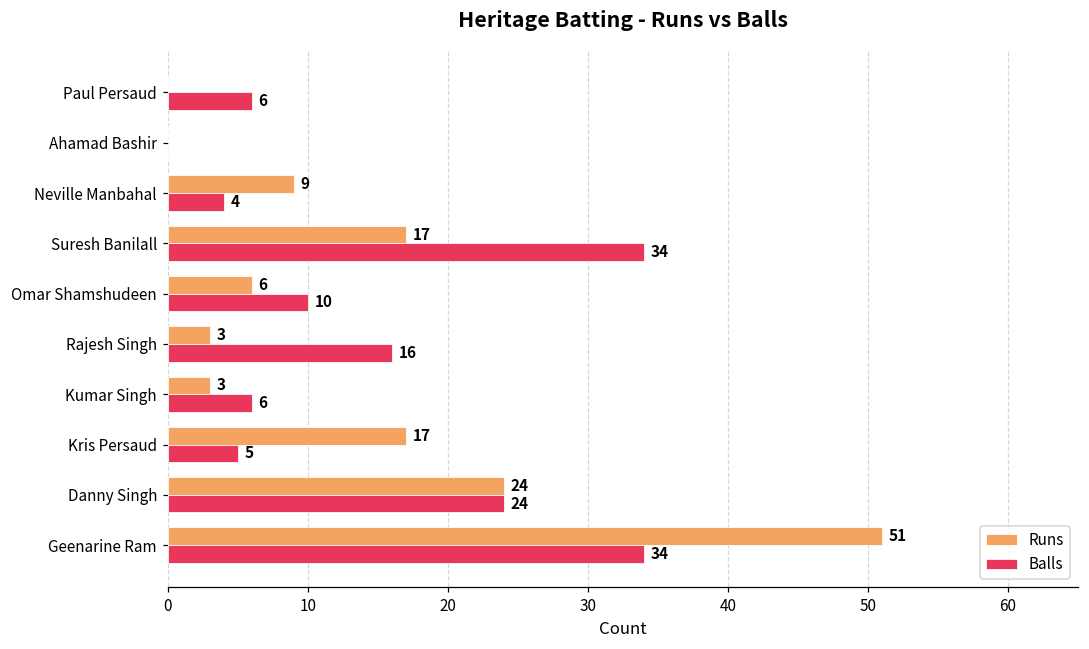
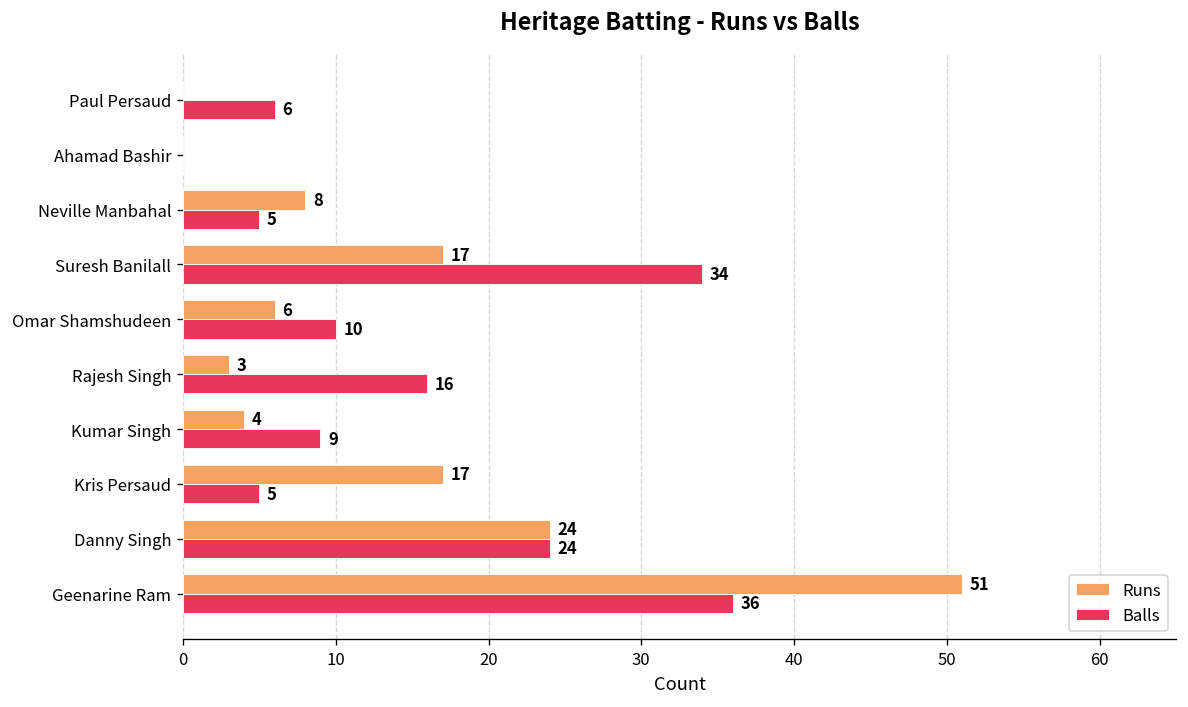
  {
    "Runs": {
-     "Neville Manbahal": 9,
+     "Neville Manbahal": 8,
      "Suresh Banilall": 17,
      "Omar Shamshudeen": 6,
      "Rajesh Singh": 3,
-     "Kumar Singh": 3,
+     "Kumar Singh": 4,
      "Kris Persaud": 17,
      "Danny Singh": 24,
      "Geenarine Ram": 51
    },
    "Balls": {
      "Paul Persaud": 6,
-     "Neville Manbahal": 4,
+     "Neville Manbahal": 5,
      "Suresh Banilall": 34,
      "Omar Shamshudeen": 10,
      "Rajesh Singh": 16,
-     "Kumar Singh": 6,
+     "Kumar Singh": 9,
      "Kris Persaud": 5,
      "Danny Singh": 24,
-     "Geenarine Ram": 34
+     "Geenarine Ram": 36
    }
  }
